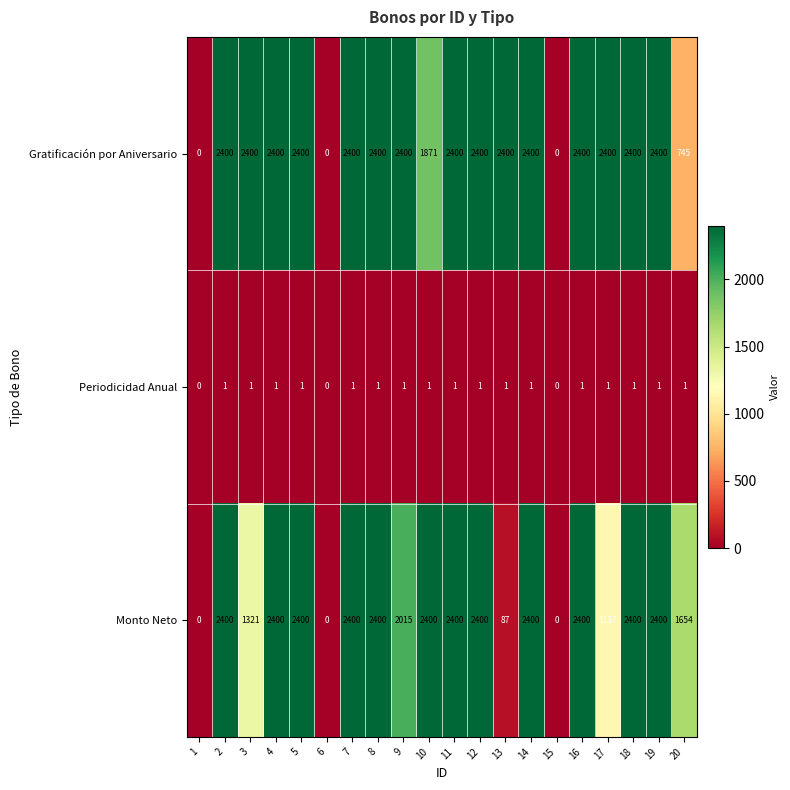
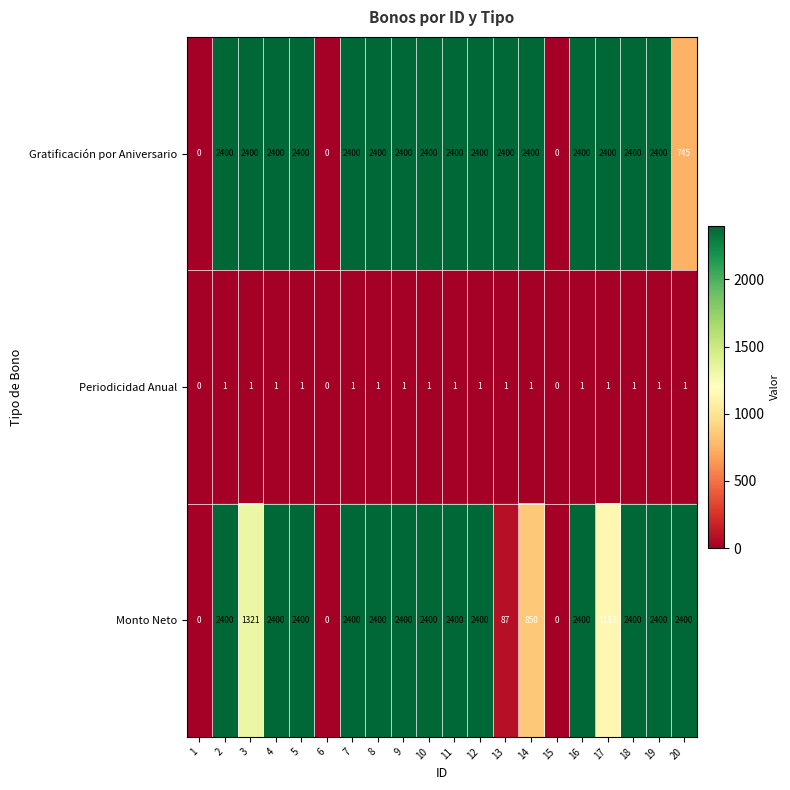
  {
    "Gratificación por Aniversario": {
      "1": 0,
      "2": 2400,
      "3": 2400,
      "4": 2400,
      "5": 2400,
      "6": 0,
      "7": 2400,
      "8": 2400,
      "9": 2400,
-     "10": 1871,
+     "10": 2400,
      "11": 2400,
      "12": 2400,
      "13": 2400,
      "14": 2400,
      "15": 0,
      "16": 2400,
      "17": 2400,
      "18": 2400,
      "19": 2400,
      "20": 745
    },
    "Periodicidad Anual": {
      "1": 0,
      "2": 1,
      "3": 1,
      "4": 1,
      "5": 1,
      "6": 0,
      "7": 1,
      "8": 1,
      "9": 1,
      "10": 1,
      "11": 1,
      "12": 1,
      "13": 1,
      "14": 1,
      "15": 0,
      "16": 1,
      "17": 1,
      "18": 1,
      "19": 1,
      "20": 1
    },
    "Monto Neto": {
      "1": 0,
      "2": 2400,
      "3": 1321,
      "4": 2400,
      "5": 2400,
      "6": 0,
      "7": 2400,
      "8": 2400,
-     "9": 2015,
+     "9": 2400,
      "10": 2400,
      "11": 2400,
      "12": 2400,
      "13": 87,
-     "14": 2400,
+     "14": 850,
      "15": 0,
      "16": 2400,
      "17": 1137,
      "18": 2400,
      "19": 2400,
-     "20": 1654
+     "20": 2400
    }
  }
